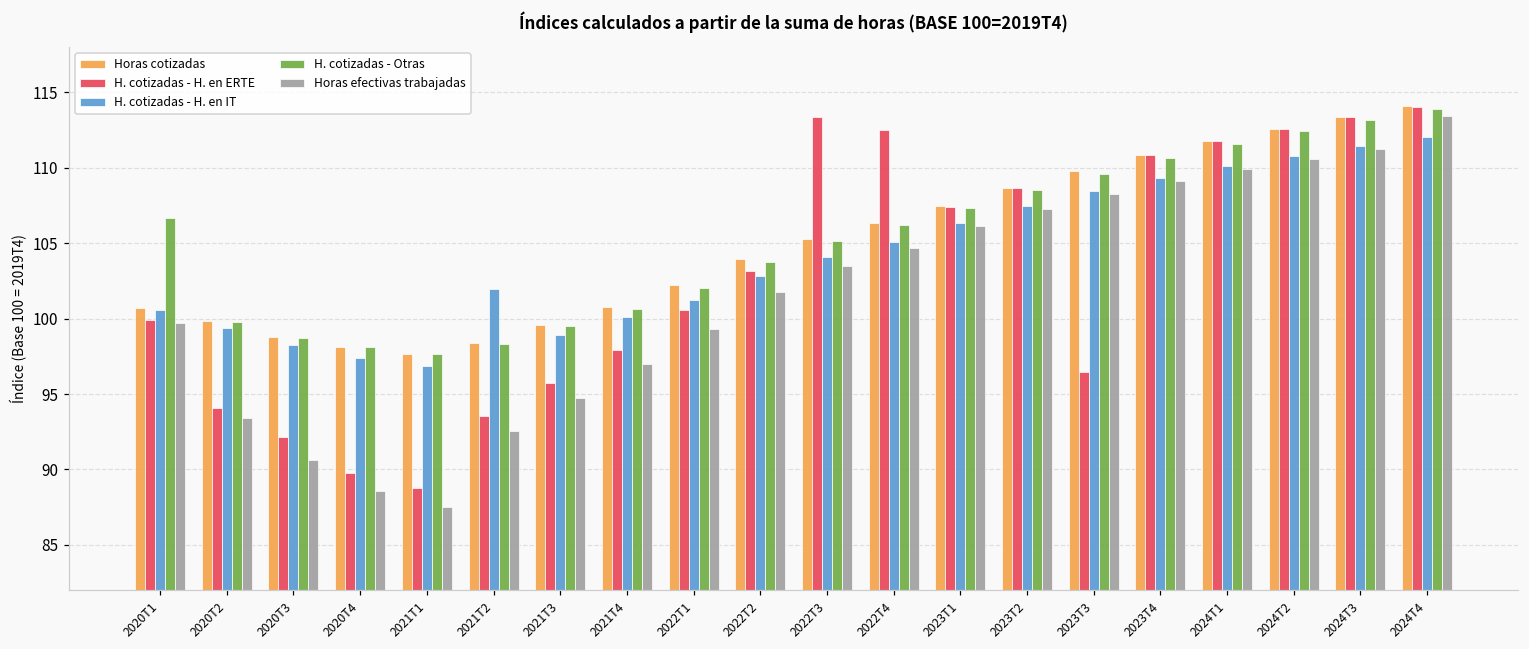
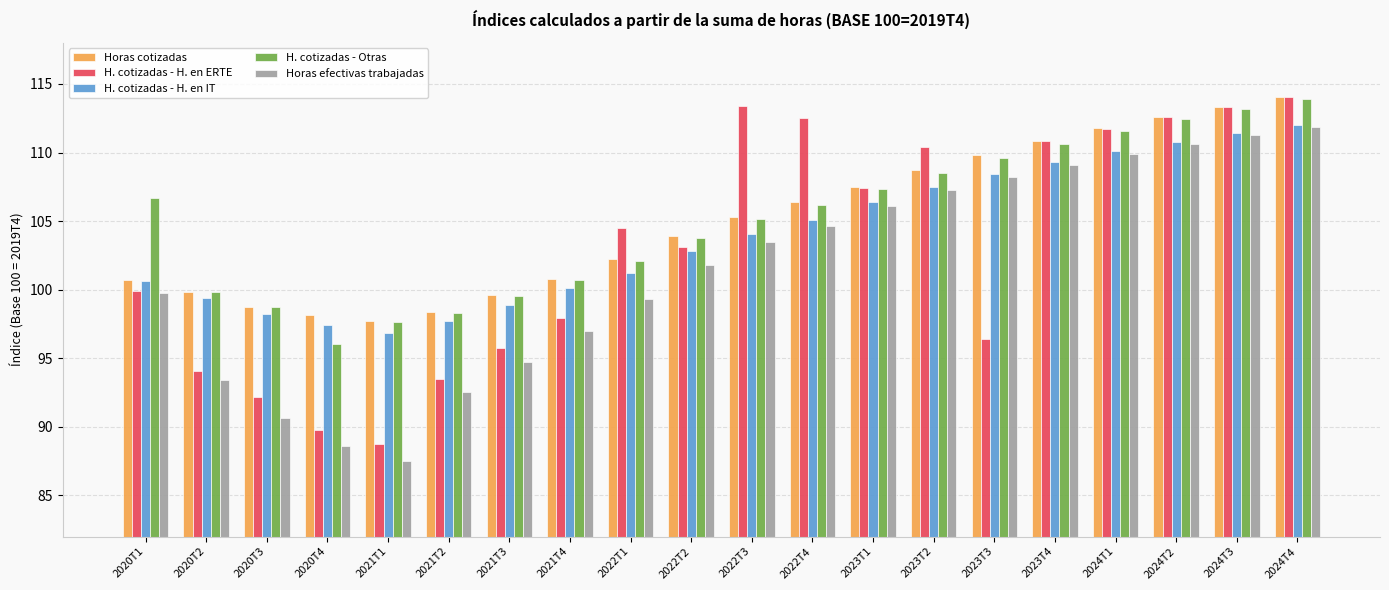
  {
    "Horas cotizadas": {
      "2020T1": 100.7,
      "2020T2": 99.8,
      "2020T3": 98.8,
      "2020T4": 98.1,
      "2021T1": 97.7,
      "2021T2": 98.4,
      "2021T3": 99.6,
      "2021T4": 100.8,
      "2022T1": 102.2,
      "2022T2": 103.9,
      "2022T3": 105.3,
      "2022T4": 106.4,
      "2023T1": 107.5,
      "2023T2": 108.7,
      "2023T3": 109.8,
      "2023T4": 110.8,
      "2024T1": 111.8,
      "2024T2": 112.6,
      "2024T3": 113.4,
      "2024T4": 114.1
    },
    "H. cotizadas - H. en ERTE": {
      "2020T1": 99.9,
      "2020T2": 94.1,
      "2020T3": 92.2,
      "2020T4": 89.7,
      "2021T1": 88.8,
      "2021T2": 93.5,
      "2021T3": 95.7,
      "2021T4": 97.9,
-     "2022T1": 100.6,
+     "2022T1": 104.5,
      "2022T2": 103.1,
      "2022T3": 113.4,
      "2022T4": 112.5,
      "2023T1": 107.4,
-     "2023T2": 108.6,
+     "2023T2": 110.4,
      "2023T3": 96.4,
      "2023T4": 110.8,
      "2024T1": 111.7,
      "2024T2": 112.6,
      "2024T3": 113.4,
      "2024T4": 114.1
    },
    "H. cotizadas - H. en IT": {
      "2020T1": 100.6,
      "2020T2": 99.4,
      "2020T3": 98.2,
      "2020T4": 97.4,
      "2021T1": 96.9,
-     "2021T2": 102.0,
+     "2021T2": 97.7,
      "2021T3": 98.9,
      "2021T4": 100.1,
      "2022T1": 101.2,
      "2022T2": 102.8,
      "2022T3": 104.1,
      "2022T4": 105.0,
      "2023T1": 106.4,
      "2023T2": 107.5,
      "2023T3": 108.5,
      "2023T4": 109.3,
      "2024T1": 110.1,
      "2024T2": 110.8,
      "2024T3": 111.4,
      "2024T4": 112.0
    },
    "H. cotizadas - Otras": {
      "2020T1": 106.7,
      "2020T2": 99.8,
      "2020T3": 98.7,
-     "2020T4": 98.1,
+     "2020T4": 96.1,
      "2021T1": 97.7,
      "2021T2": 98.3,
      "2021T3": 99.5,
      "2021T4": 100.7,
      "2022T1": 102.1,
      "2022T2": 103.8,
      "2022T3": 105.1,
      "2022T4": 106.2,
      "2023T1": 107.3,
      "2023T2": 108.5,
      "2023T3": 109.6,
      "2023T4": 110.7,
      "2024T1": 111.6,
      "2024T2": 112.4,
      "2024T3": 113.2,
      "2024T4": 113.9
    },
    "Horas efectivas trabajadas": {
      "2020T1": 99.7,
      "2020T2": 93.4,
      "2020T3": 90.7,
      "2020T4": 88.6,
      "2021T1": 87.5,
      "2021T2": 92.5,
      "2021T3": 94.7,
      "2021T4": 97.0,
      "2022T1": 99.3,
      "2022T2": 101.8,
      "2022T3": 103.5,
      "2022T4": 104.7,
      "2023T1": 106.1,
      "2023T2": 107.3,
      "2023T3": 108.2,
      "2023T4": 109.1,
      "2024T1": 109.9,
      "2024T2": 110.6,
      "2024T3": 111.3,
-     "2024T4": 113.5
+     "2024T4": 111.8
    }
  }
